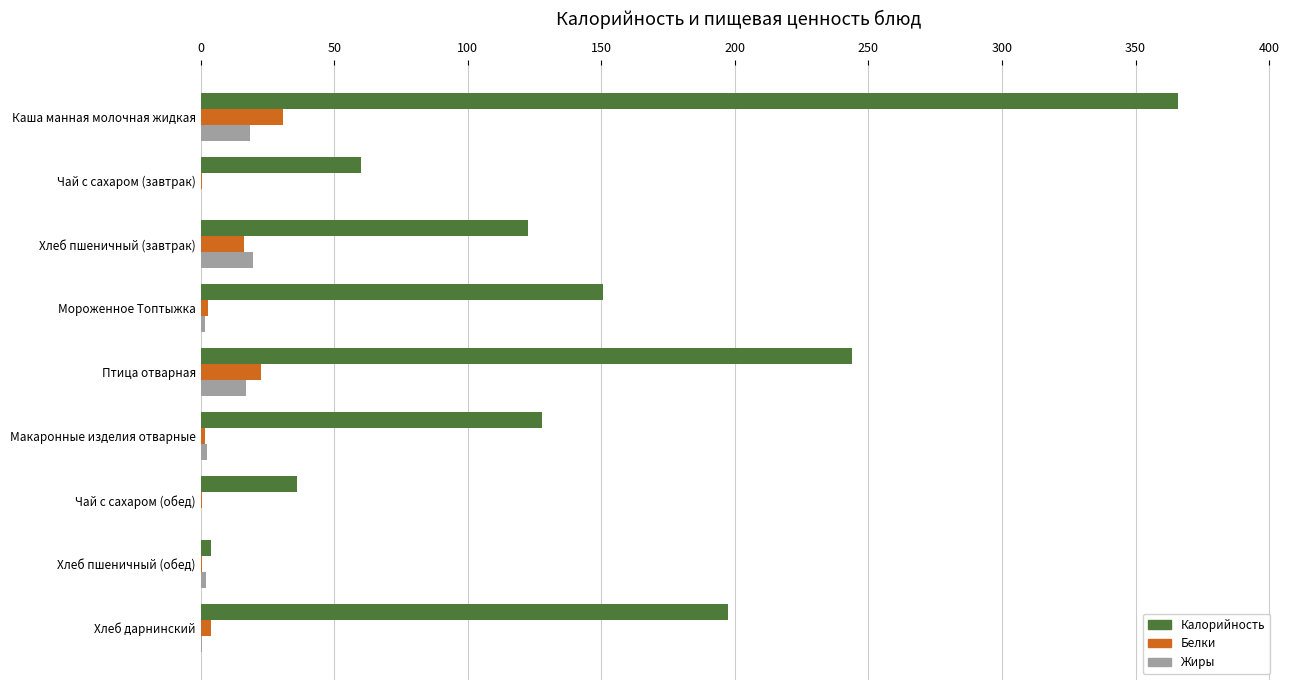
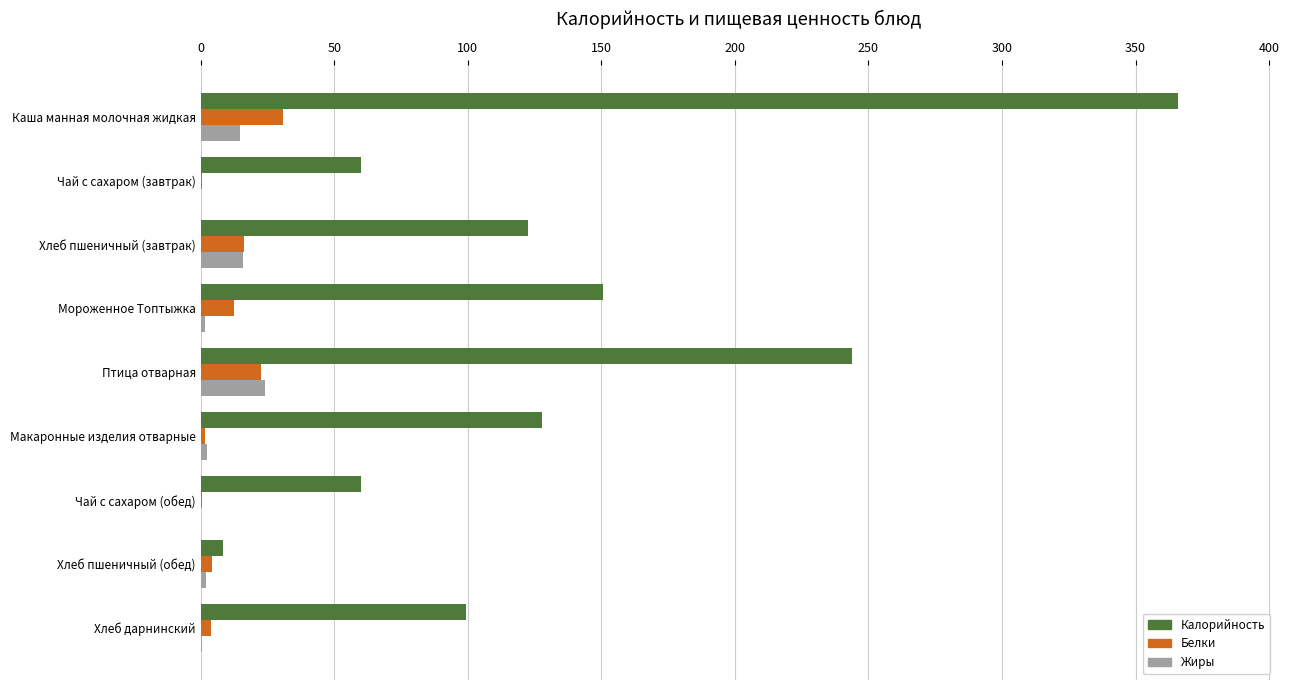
  {
    "Калорийность": {
      "Каша манная молочная жидкая": 366,
      "Чай с сахаром (завтрак)": 60,
      "Хлеб пшеничный (завтрак)": 123,
      "Мороженное Топтыжка": 151,
      "Птица отварная": 244,
      "Макаронные изделия отварные": 128,
-     "Чай с сахаром (обед)": 36,
-     "Хлеб пшеничный (обед)": 4,
-     "Хлеб дарнинский": 197
+     "Чай с сахаром (обед)": 60,
+     "Хлеб пшеничный (обед)": 8,
+     "Хлеб дарнинский": 100
    },
    "Белки": {
      "Каша манная молочная жидкая": 31,
      "Хлеб пшеничный (завтрак)": 16,
-     "Мороженное Топтыжка": 3,
+     "Мороженное Топтыжка": 13,
      "Птица отварная": 23,
      "Макаронные изделия отварные": 2,
-     "Хлеб пшеничный (обед)": 0,
+     "Хлеб пшеничный (обед)": 4,
      "Хлеб дарнинский": 4
    },
    "Жиры": {
-     "Каша манная молочная жидкая": 18,
+     "Каша манная молочная жидкая": 15,
      "Чай с сахаром (завтрак)": 0,
-     "Хлеб пшеничный (завтрак)": 20,
+     "Хлеб пшеничный (завтрак)": 16,
      "Мороженное Топтыжка": 2,
-     "Птица отварная": 17,
+     "Птица отварная": 24,
      "Макаронные изделия отварные": 2,
      "Чай с сахаром (обед)": 0,
      "Хлеб пшеничный (обед)": 2
    }
  }
